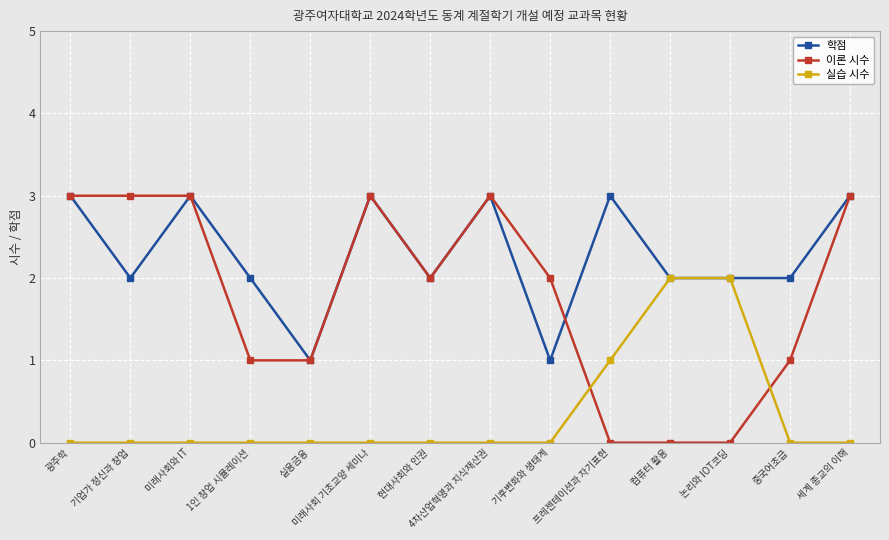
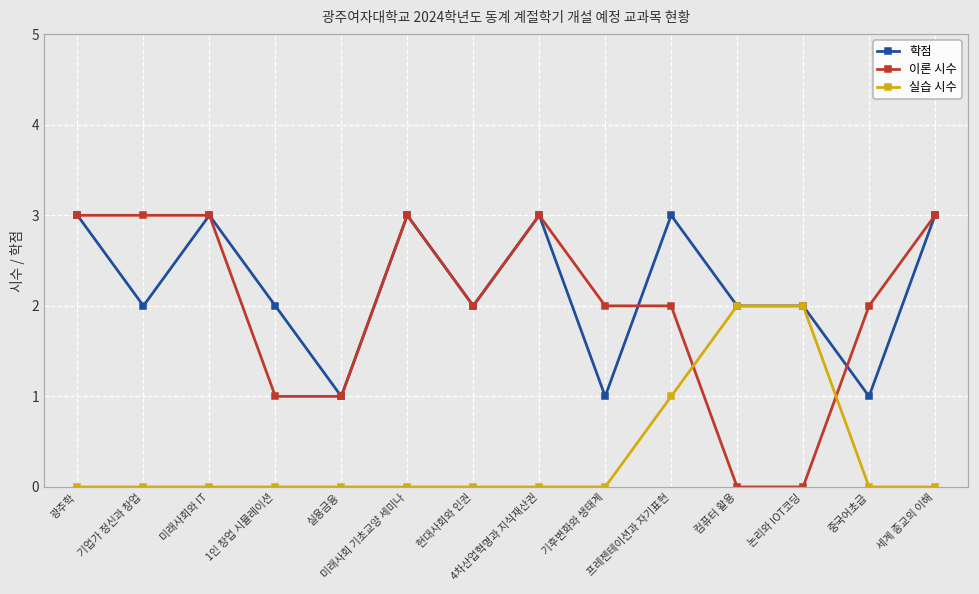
  {
    "학점": {
      "기업가 정신과 창업": 2,
      "1인 창업 시뮬레이션": 2,
      "기후변화와 생태계": 1,
      "프레젠테이션과 자기표현": 3,
-     "중국어초급": 2
+     "중국어초급": 1
    },
    "이론 시수": {
      "기업가 정신과 창업": 3,
      "1인 창업 시뮬레이션": 1,
      "기후변화와 생태계": 2,
-     "프레젠테이션과 자기표현": 0,
+     "프레젠테이션과 자기표현": 2,
      "컴퓨터 활용": 0,
      "논리와 IOT코딩": 0,
-     "중국어초급": 1
+     "중국어초급": 2
    },
    "실습 시수": {
      "광주학": 0,
      "기업가 정신과 창업": 0,
      "미래사회와 IT": 0,
      "1인 창업 시뮬레이션": 0,
      "실용금융": 0,
      "미래사회 기초교양 세미나": 0,
      "현대사회와 인권": 0,
      "4차산업혁명과 지식재산권": 0,
      "기후변화와 생태계": 0,
      "프레젠테이션과 자기표현": 1,
      "중국어초급": 0,
      "세계 종교의 이해": 0
    }
  }
